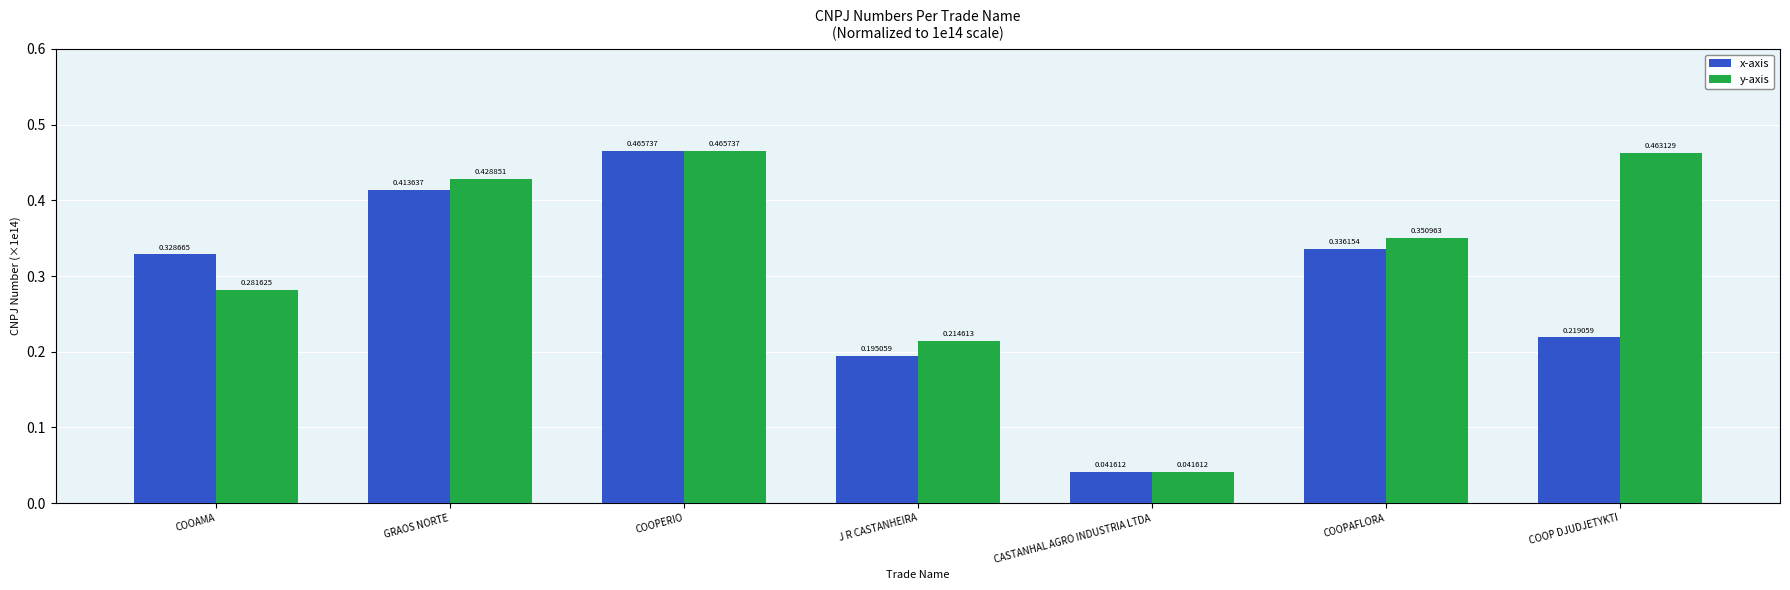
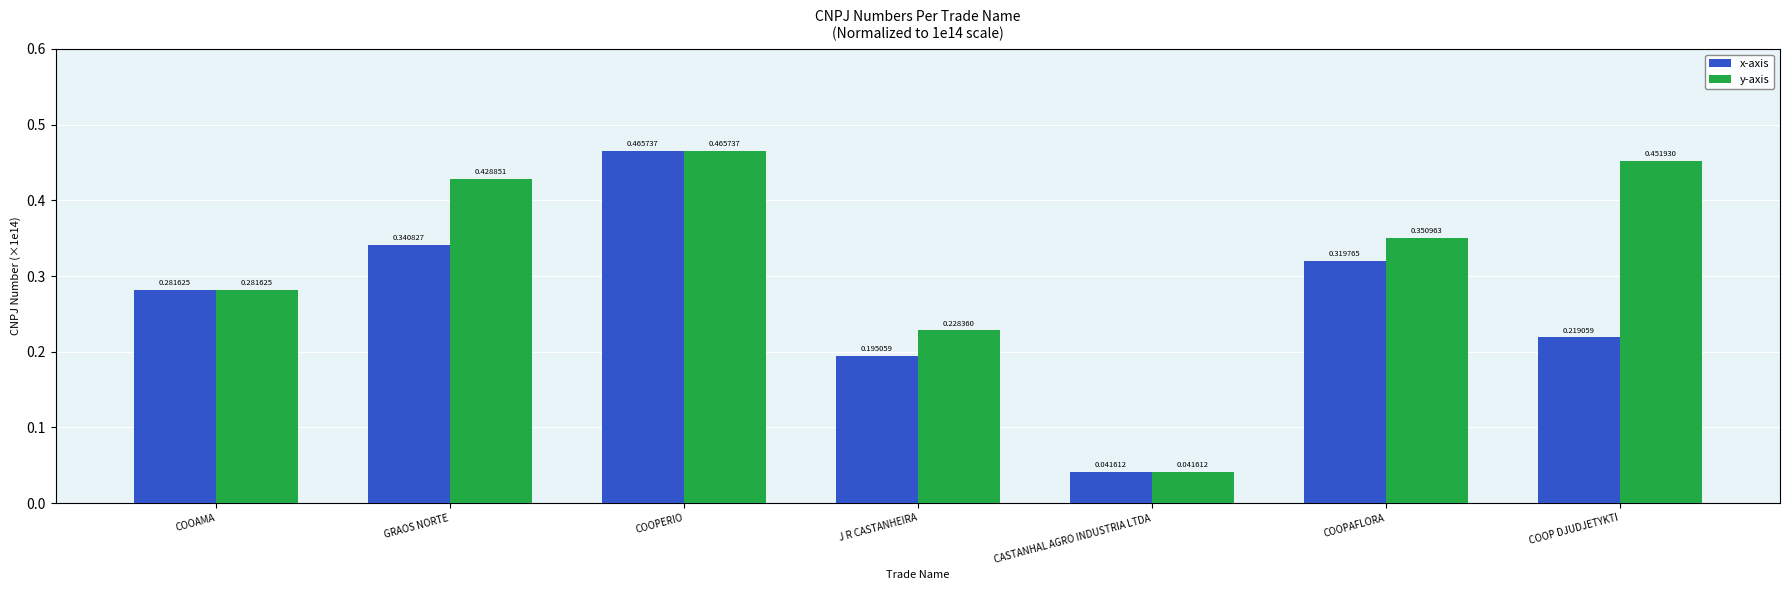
  {
    "x-axis": {
-     "COOAMA": 0.328665,
-     "GRAOS NORTE": 0.413637,
+     "COOAMA": 0.281625,
+     "GRAOS NORTE": 0.340827,
      "COOPERIO": 0.465737,
      "J R CASTANHEIRA": 0.195059,
      "CASTANHAL AGRO INDUSTRIA LTDA": 0.041612,
-     "COOPAFLORA": 0.336154,
+     "COOPAFLORA": 0.319765,
      "COOP DJUDJETYKTI": 0.219059
    },
    "y-axis": {
      "COOAMA": 0.281625,
      "GRAOS NORTE": 0.428851,
      "COOPERIO": 0.465737,
-     "J R CASTANHEIRA": 0.214613,
+     "J R CASTANHEIRA": 0.228360,
      "CASTANHAL AGRO INDUSTRIA LTDA": 0.041612,
      "COOPAFLORA": 0.350963,
-     "COOP DJUDJETYKTI": 0.463129
+     "COOP DJUDJETYKTI": 0.451930
    }
  }
